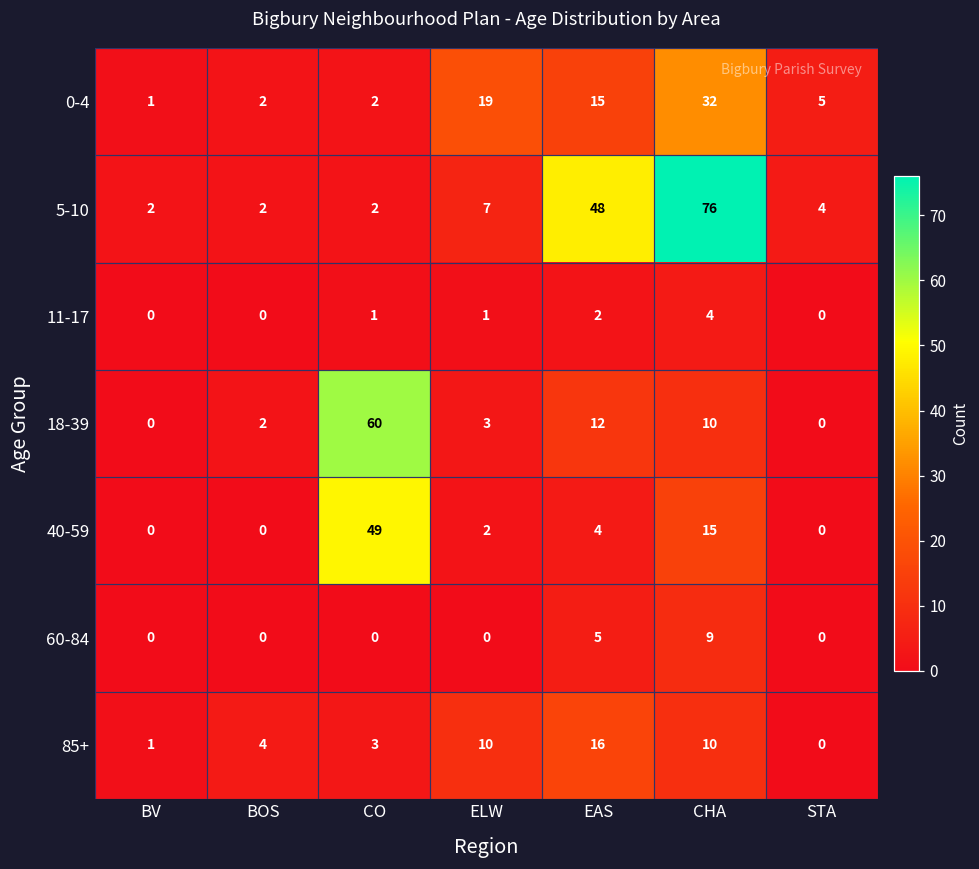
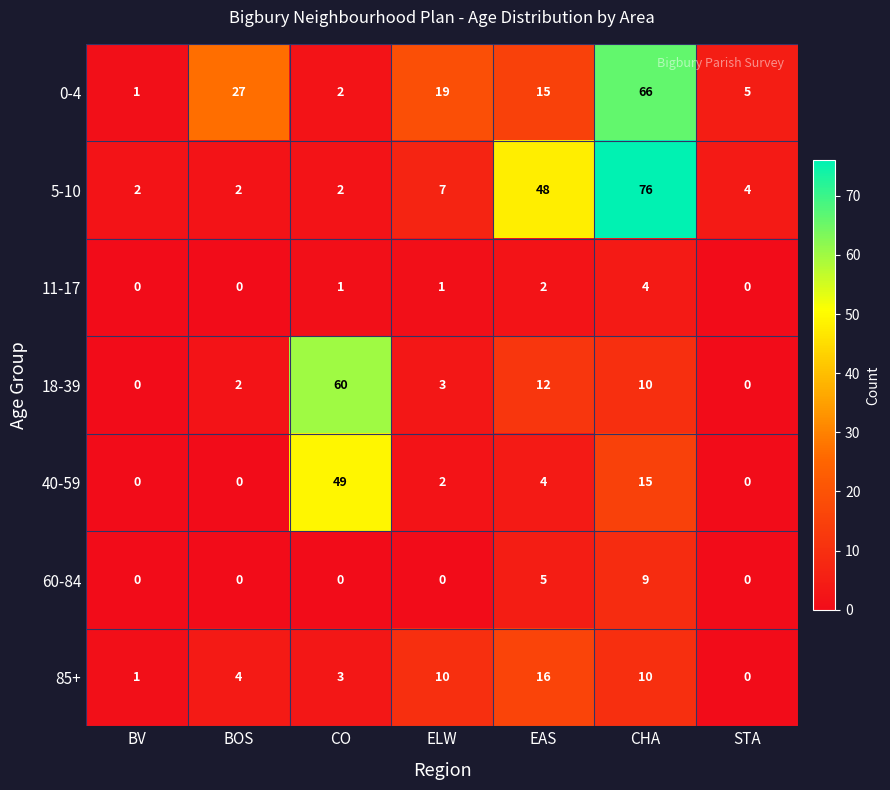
  {
    "0-4": {
      "BV": 1,
-     "BOS": 2,
+     "BOS": 27,
      "CO": 2,
      "ELW": 19,
      "EAS": 15,
-     "CHA": 32
+     "CHA": 66
    },
    "5-10": {
      "BV": 2,
      "BOS": 2,
      "CO": 2,
      "ELW": 7,
      "EAS": 48,
      "CHA": 76,
      "STA": 4
    },
    "11-17": {
      "BV": 0,
      "BOS": 0,
      "CO": 1,
      "ELW": 1,
      "EAS": 2,
      "CHA": 4,
      "STA": 0
    },
    "18-39": {
      "BV": 0,
      "BOS": 2,
      "CO": 60,
      "ELW": 3,
      "EAS": 12,
      "CHA": 10,
      "STA": 0
    },
    "40-59": {
      "BV": 0,
      "BOS": 0,
      "CO": 49,
      "ELW": 2,
      "EAS": 4,
      "CHA": 15,
      "STA": 0
    },
    "60-84": {
      "BV": 0,
      "BOS": 0,
      "CO": 0,
      "ELW": 0,
      "EAS": 5,
      "CHA": 9,
      "STA": 0
    },
    "85+": {
      "BV": 1,
      "BOS": 4,
      "CO": 3,
      "ELW": 10,
      "EAS": 16,
      "CHA": 10,
      "STA": 0
    }
  }
